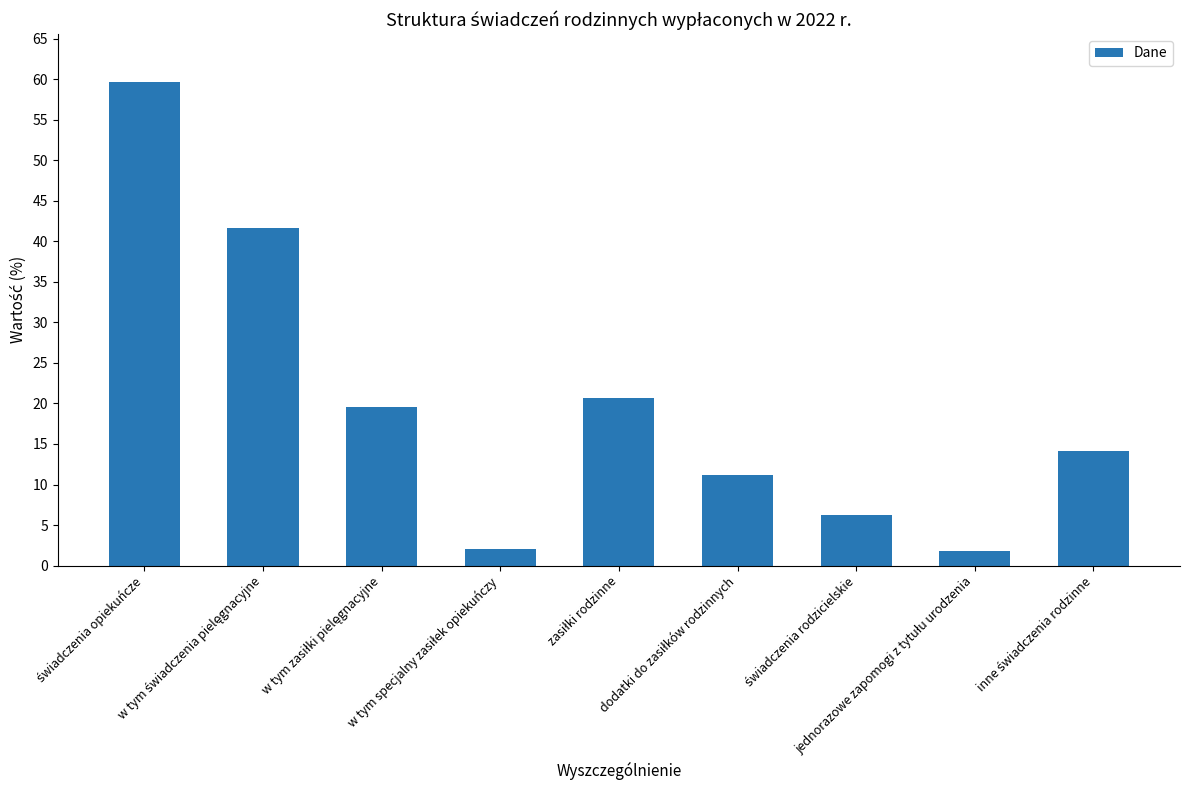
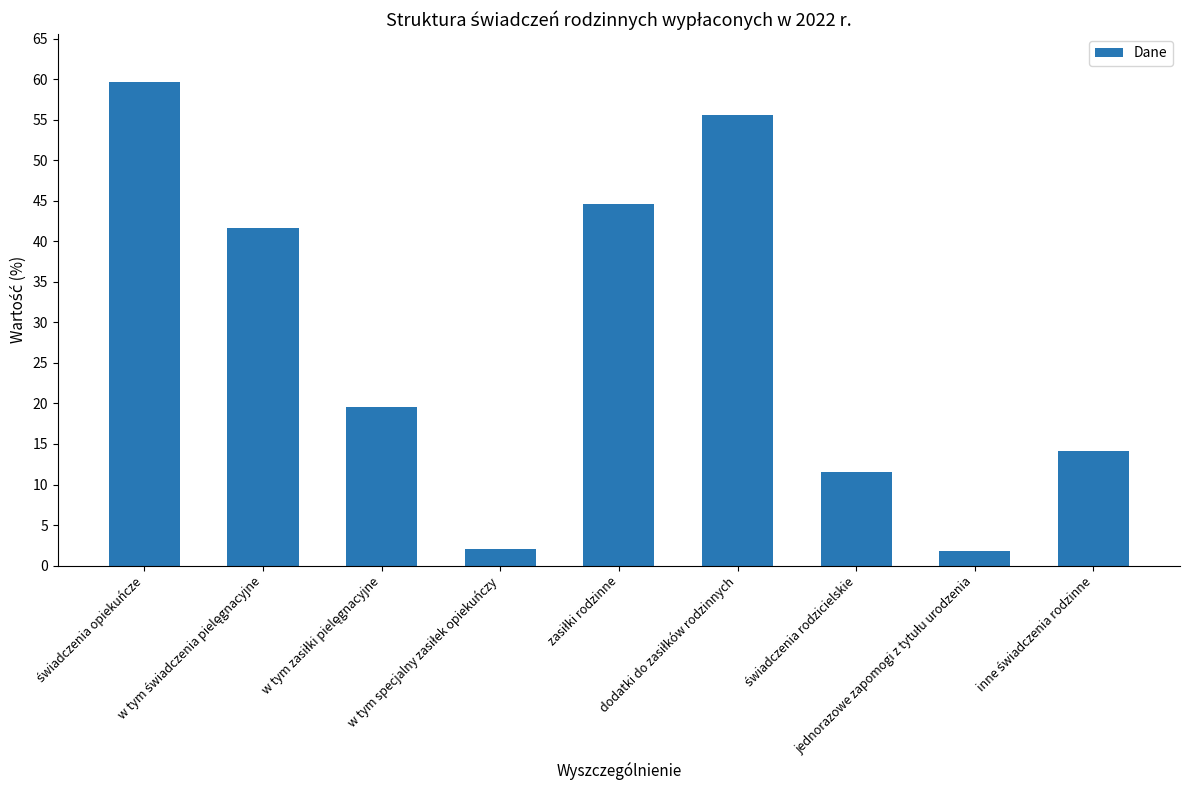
  {
    "świadczenia opiekuńcze": 60,
    "w tym świadczenia pielęgnacyjne": 42,
    "w tym zasiłki pielęgnacyjne": 20,
    "w tym specjalny zasiłek opiekuńczy": 2,
-   "zasiłki rodzinne": 21,
-   "dodatki do zasiłków rodzinnych": 11,
-   "świadczenia rodzicielskie": 6,
+   "zasiłki rodzinne": 45,
+   "dodatki do zasiłków rodzinnych": 56,
+   "świadczenia rodzicielskie": 12,
    "jednorazowe zapomogi z tytułu urodzenia": 2,
    "inne świadczenia rodzinne": 14
  }
